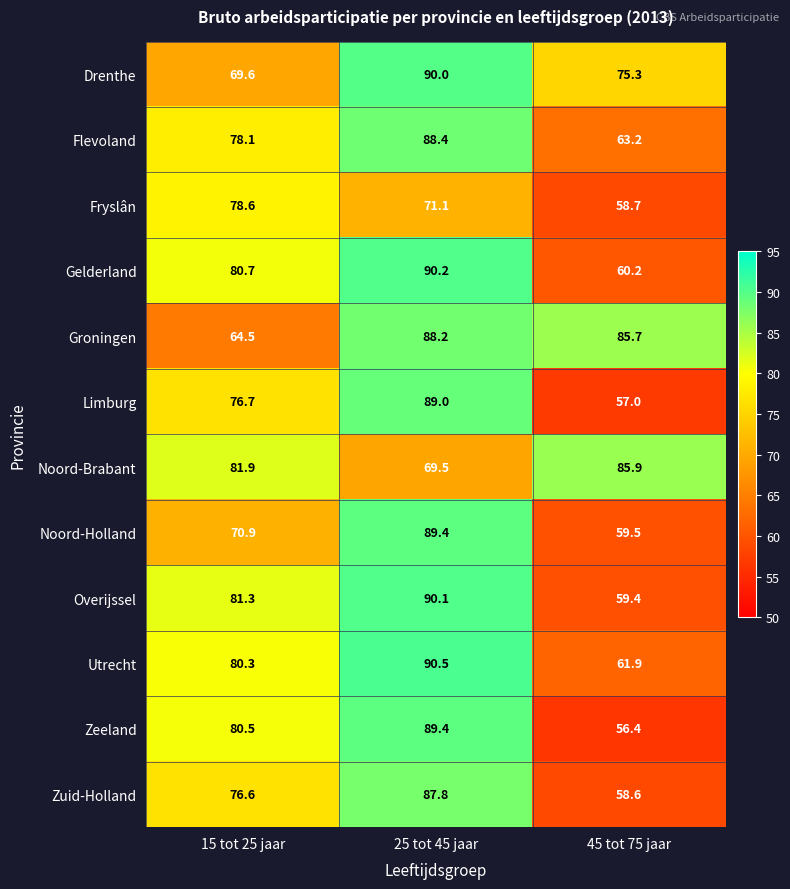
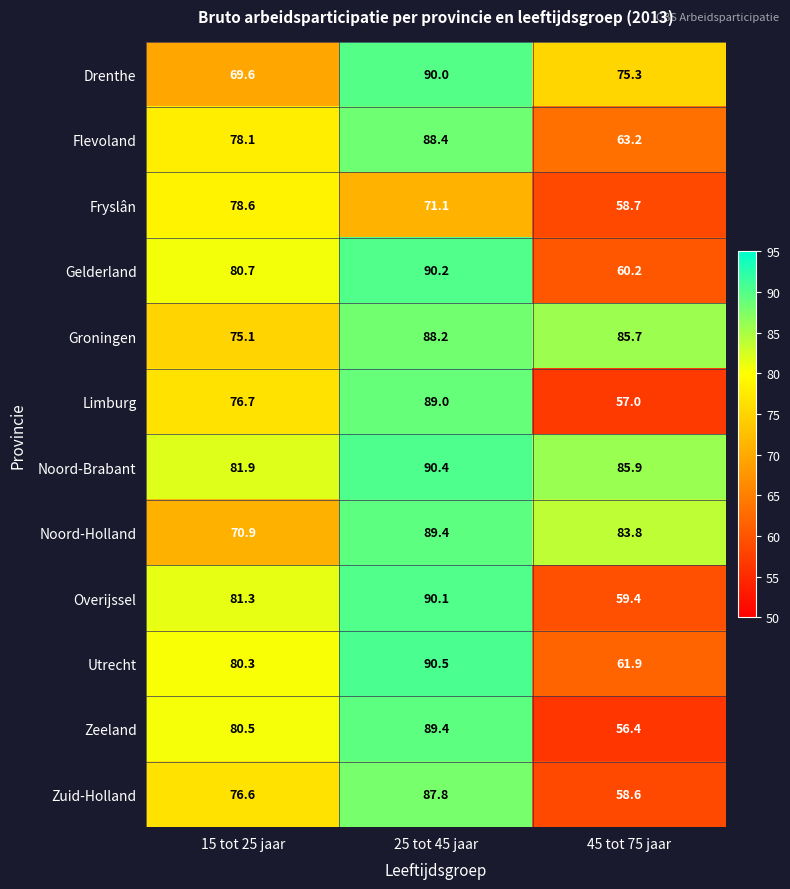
  {
    "Drenthe": {
      "15 tot 25 jaar": 69.6,
      "25 tot 45 jaar": 90.0,
      "45 tot 75 jaar": 75.3
    },
    "Flevoland": {
      "15 tot 25 jaar": 78.1,
      "25 tot 45 jaar": 88.4,
      "45 tot 75 jaar": 63.2
    },
    "Fryslân": {
      "15 tot 25 jaar": 78.6,
      "25 tot 45 jaar": 71.1,
      "45 tot 75 jaar": 58.7
    },
    "Gelderland": {
      "15 tot 25 jaar": 80.7,
      "25 tot 45 jaar": 90.2,
      "45 tot 75 jaar": 60.2
    },
    "Groningen": {
-     "15 tot 25 jaar": 64.5,
+     "15 tot 25 jaar": 75.1,
      "25 tot 45 jaar": 88.2,
      "45 tot 75 jaar": 85.7
    },
    "Limburg": {
      "15 tot 25 jaar": 76.7,
      "25 tot 45 jaar": 89.0,
      "45 tot 75 jaar": 57.0
    },
    "Noord-Brabant": {
      "15 tot 25 jaar": 81.9,
-     "25 tot 45 jaar": 69.5,
+     "25 tot 45 jaar": 90.4,
      "45 tot 75 jaar": 85.9
    },
    "Noord-Holland": {
      "15 tot 25 jaar": 70.9,
      "25 tot 45 jaar": 89.4,
-     "45 tot 75 jaar": 59.5
+     "45 tot 75 jaar": 83.8
    },
    "Overijssel": {
      "15 tot 25 jaar": 81.3,
      "25 tot 45 jaar": 90.1,
      "45 tot 75 jaar": 59.4
    },
    "Utrecht": {
      "15 tot 25 jaar": 80.3,
      "25 tot 45 jaar": 90.5,
      "45 tot 75 jaar": 61.9
    },
    "Zeeland": {
      "15 tot 25 jaar": 80.5,
      "25 tot 45 jaar": 89.4,
      "45 tot 75 jaar": 56.4
    },
    "Zuid-Holland": {
      "15 tot 25 jaar": 76.6,
      "25 tot 45 jaar": 87.8,
      "45 tot 75 jaar": 58.6
    }
  }
